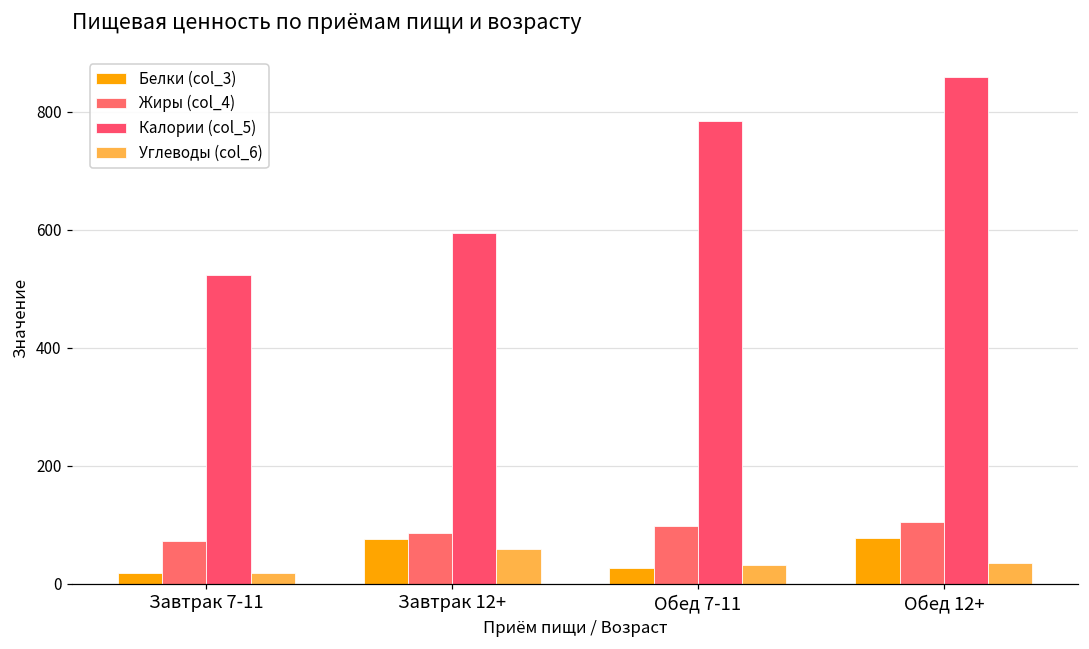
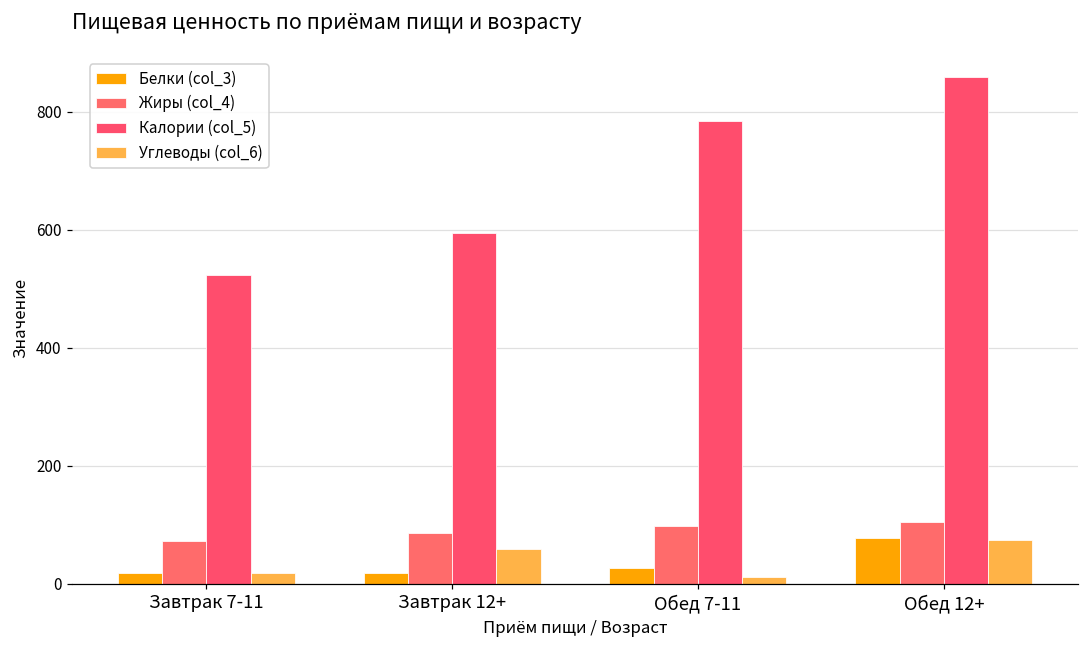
  {
    "Белки (col_3)": {
      "Завтрак 7-11": 20,
-     "Завтрак 12+": 80,
+     "Завтрак 12+": 20,
      "Обед 7-11": 30,
      "Обед 12+": 80
    },
    "Углеводы (col_6)": {
      "Завтрак 7-11": 20,
      "Завтрак 12+": 60,
-     "Обед 7-11": 30,
-     "Обед 12+": 40
+     "Обед 7-11": 10,
+     "Обед 12+": 70
    }
  }
